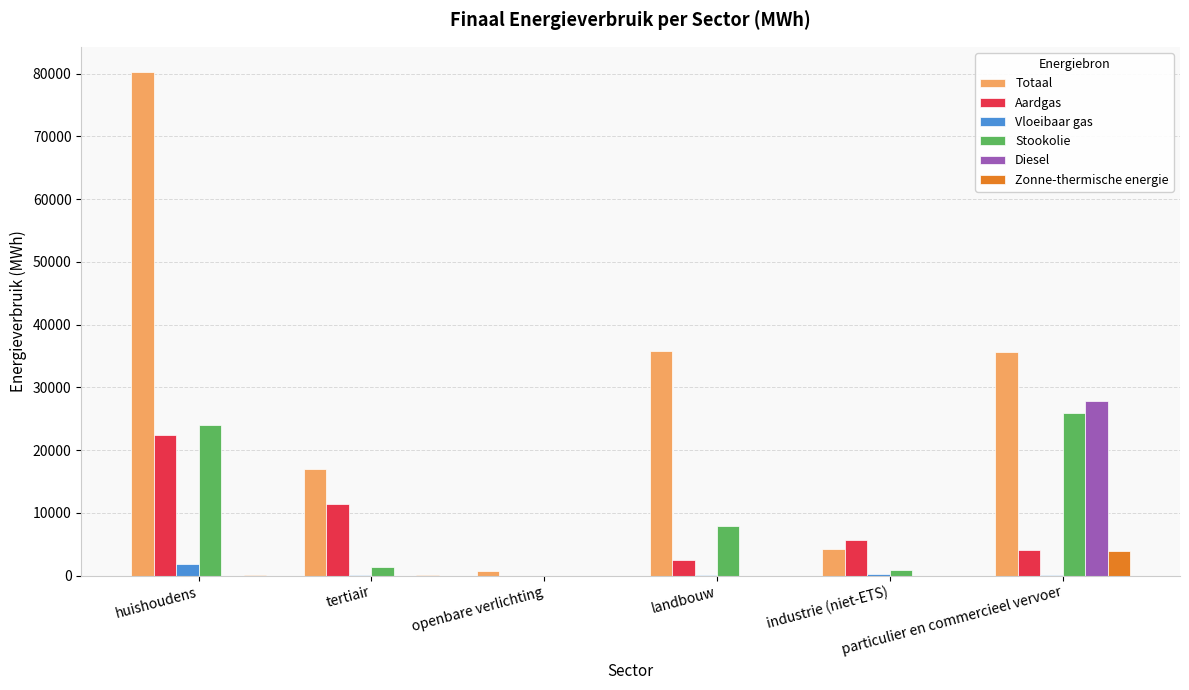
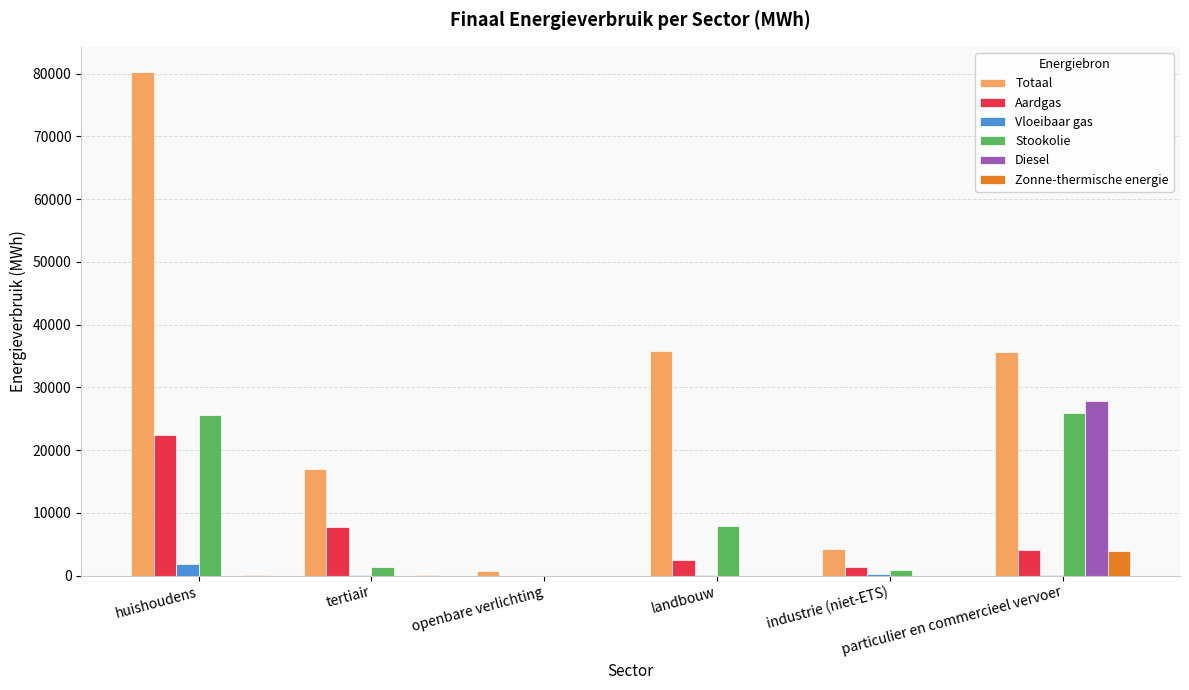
  {
    "Totaal": {
      "huishoudens": 80000,
      "tertiair": 17000,
      "openbare verlichting": 1000,
      "landbouw": 36000,
      "industrie (niet-ETS)": 4000,
      "particulier en commercieel vervoer": 36000
    },
    "Aardgas": {
      "huishoudens": 22000,
-     "tertiair": 11000,
+     "tertiair": 8000,
      "openbare verlichting": 0,
      "landbouw": 3000,
-     "industrie (niet-ETS)": 6000,
+     "industrie (niet-ETS)": 1000,
      "particulier en commercieel vervoer": 4000
    },
    "Vloeibaar gas": {
      "huishoudens": 2000,
      "openbare verlichting": 0
    },
    "Stookolie": {
-     "huishoudens": 24000,
+     "huishoudens": 26000,
      "tertiair": 1000,
      "openbare verlichting": 0,
      "landbouw": 8000,
      "industrie (niet-ETS)": 1000,
      "particulier en commercieel vervoer": 26000
    },
    "Diesel": {
      "huishoudens": 0,
      "tertiair": 0,
      "openbare verlichting": 0,
      "landbouw": 0,
      "industrie (niet-ETS)": 0,
      "particulier en commercieel vervoer": 28000
    },
    "Zonne-thermische energie": {
      "openbare verlichting": 0,
      "landbouw": 0,
      "industrie (niet-ETS)": 0,
      "particulier en commercieel vervoer": 4000
    }
  }
